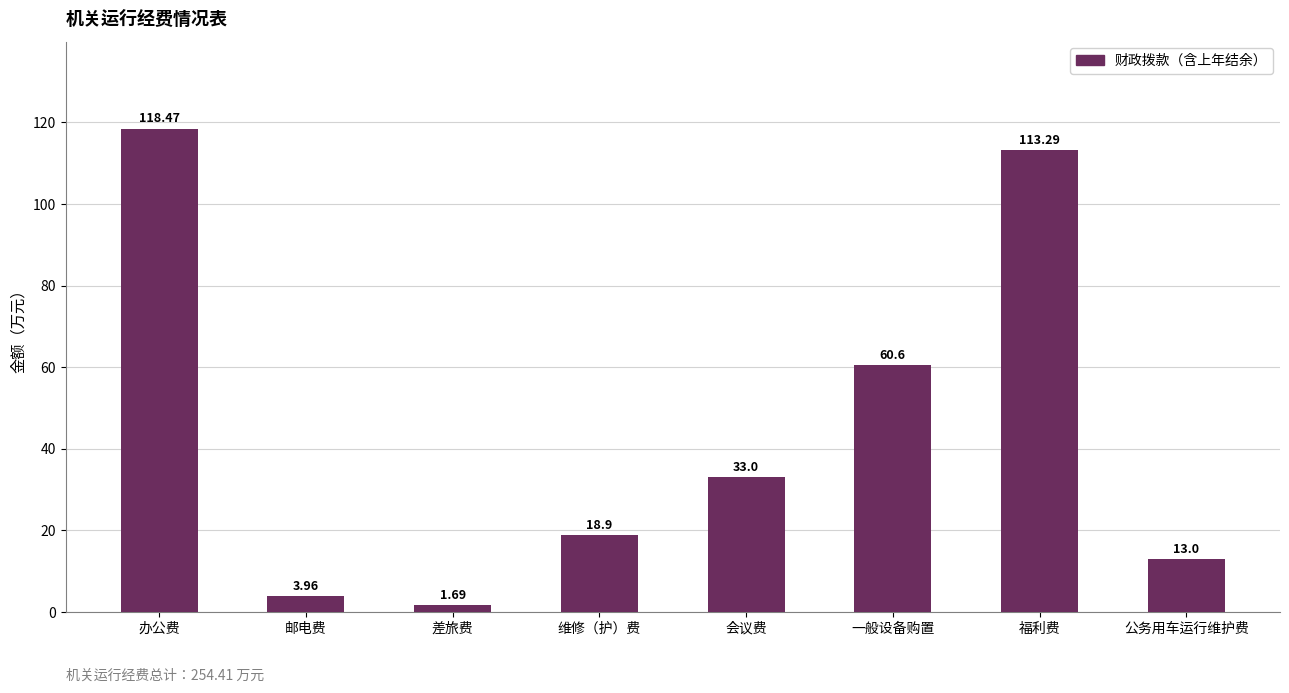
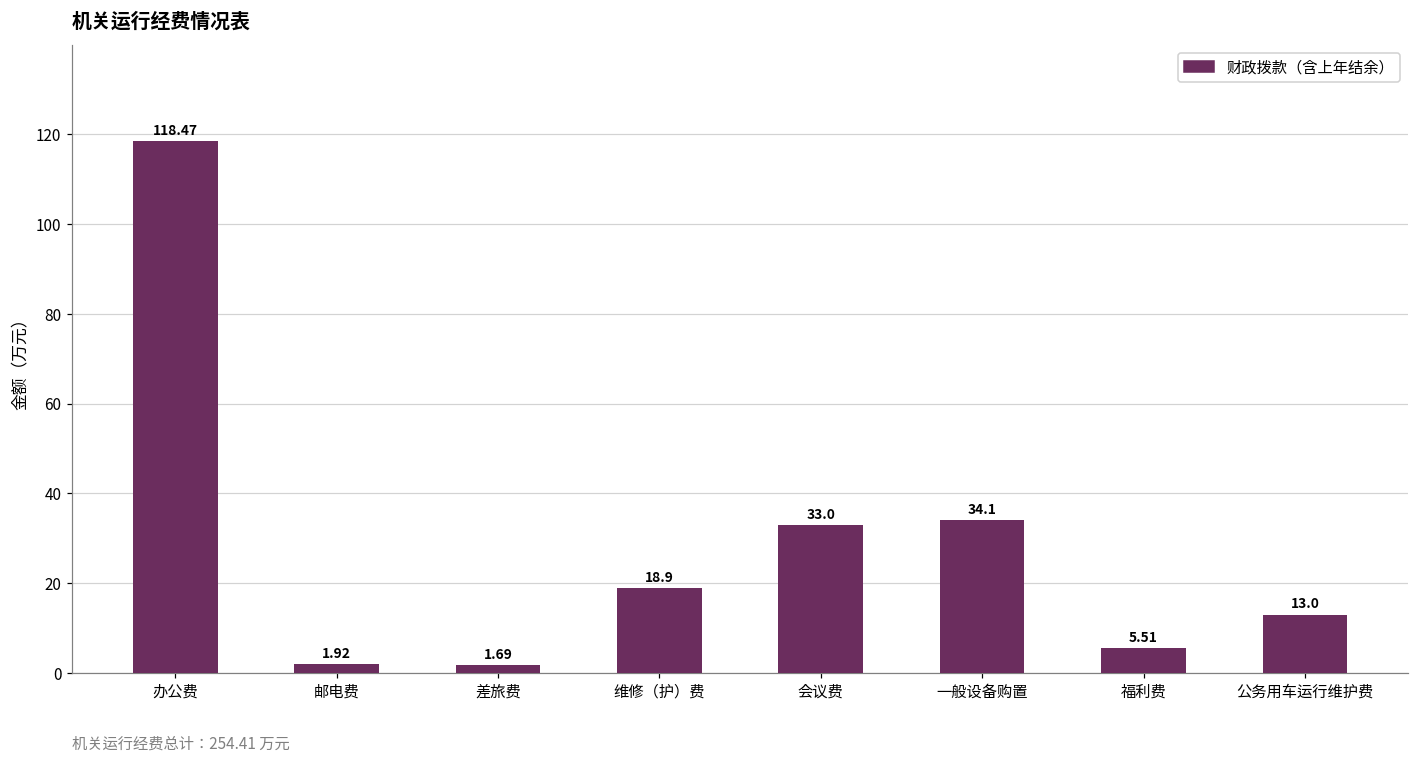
  {
    "办公费": 118.47,
-   "邮电费": 3.96,
+   "邮电费": 1.92,
    "差旅费": 1.69,
    "维修（护）费": 18.9,
    "会议费": 33.0,
-   "一般设备购置": 60.6,
-   "福利费": 113.29,
+   "一般设备购置": 34.1,
+   "福利费": 5.51,
    "公务用车运行维护费": 13.0
  }
